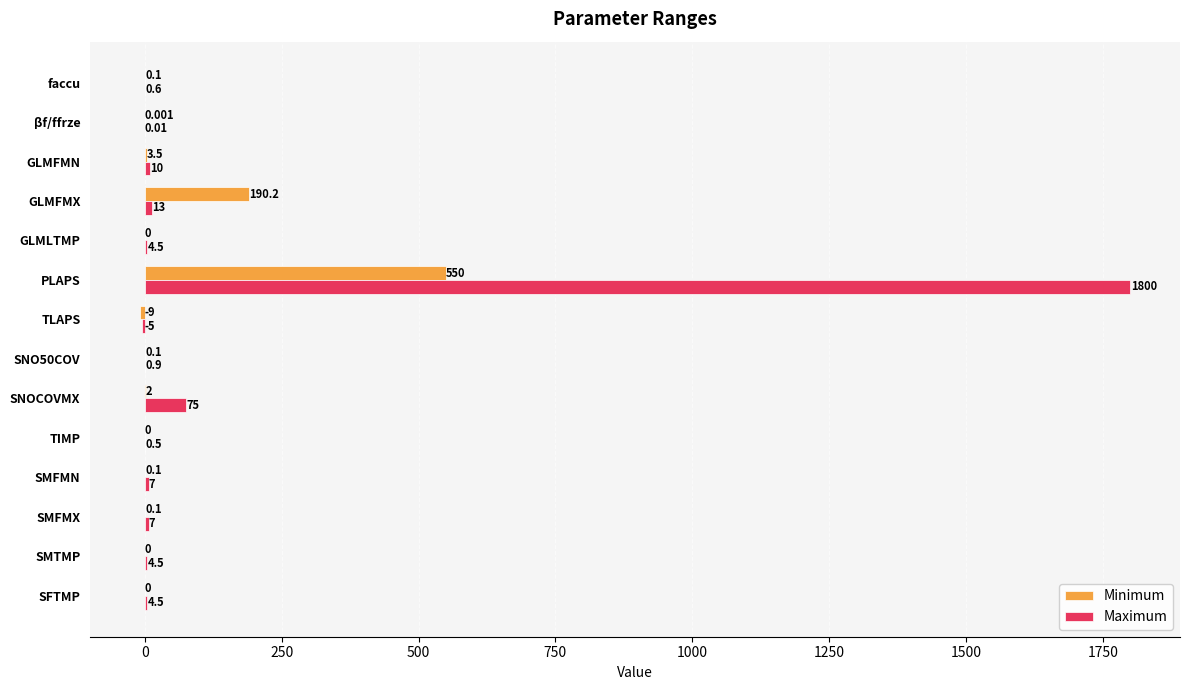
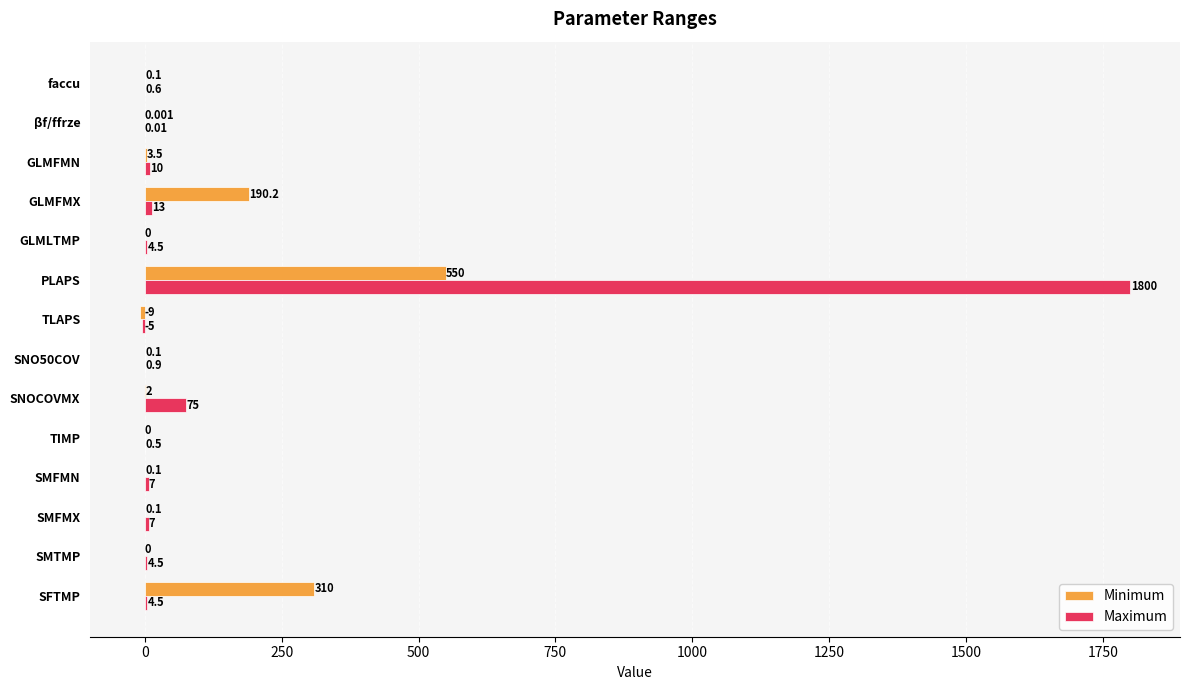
  {
    "Minimum": {
      "faccu": 0.1,
      "βf/ffrze": 0.001,
      "GLMFMN": 3.5,
      "GLMFMX": 190.2,
      "GLMLTMP": 0,
      "PLAPS": 550,
      "TLAPS": -9,
      "SNO50COV": 0.1,
      "SNOCOVMX": 2,
      "TIMP": 0,
      "SMFMN": 0.1,
      "SMFMX": 0.1,
      "SMTMP": 0,
-     "SFTMP": 0
+     "SFTMP": 310
    },
    "Maximum": {
      "faccu": 0.6,
      "βf/ffrze": 0.01,
      "GLMFMN": 10,
      "GLMFMX": 13,
      "GLMLTMP": 4.5,
      "PLAPS": 1800,
      "TLAPS": -5,
      "SNO50COV": 0.9,
      "SNOCOVMX": 75,
      "TIMP": 0.5,
      "SMFMN": 7,
      "SMFMX": 7,
      "SMTMP": 4.5,
      "SFTMP": 4.5
    }
  }
